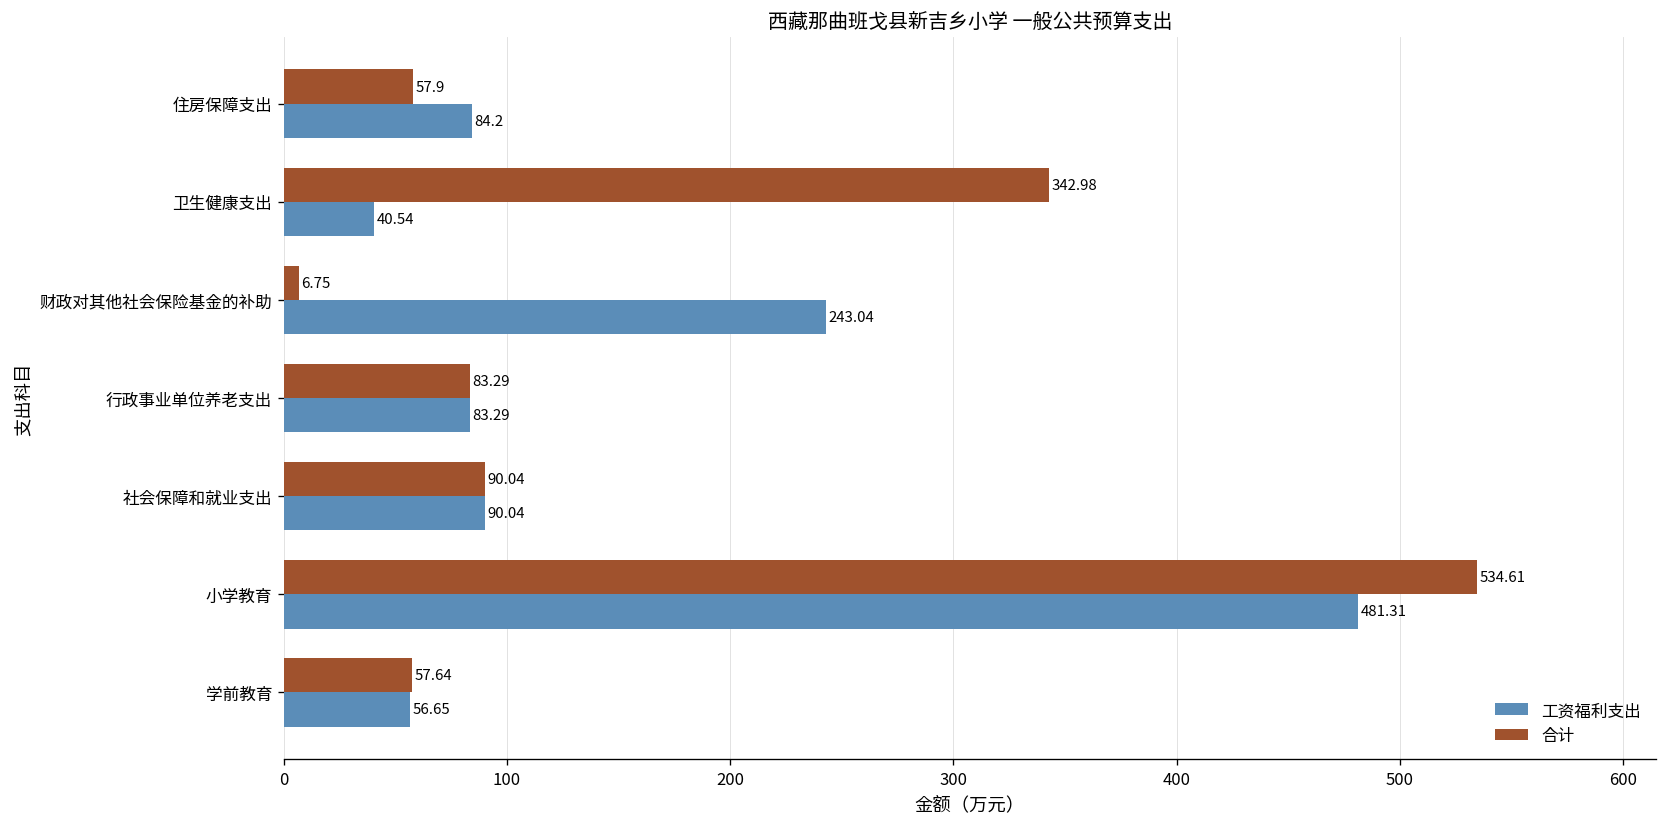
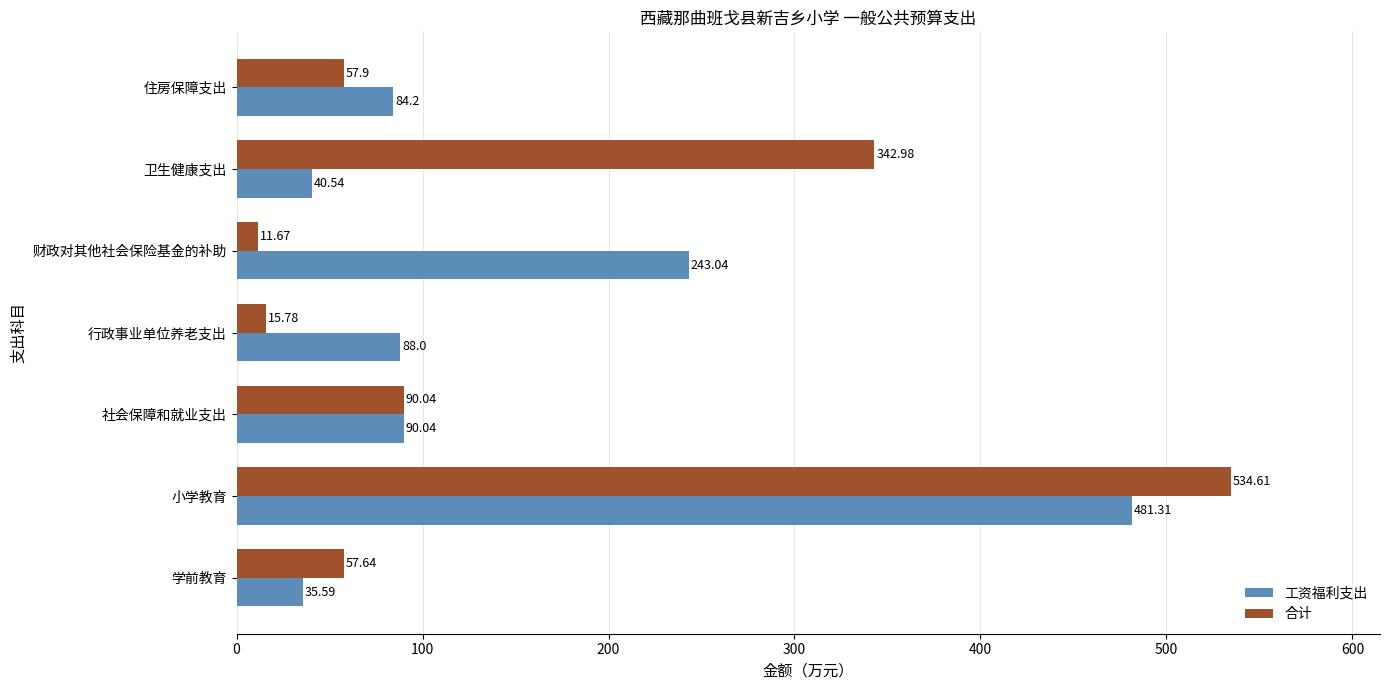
  {
    "工资福利支出": {
      "住房保障支出": 84.2,
      "卫生健康支出": 40.54,
      "财政对其他社会保险基金的补助": 243.04,
-     "行政事业单位养老支出": 83.29,
+     "行政事业单位养老支出": 88.0,
      "社会保障和就业支出": 90.04,
      "小学教育": 481.31,
-     "学前教育": 56.65
+     "学前教育": 35.59
    },
    "合计": {
      "住房保障支出": 57.9,
      "卫生健康支出": 342.98,
-     "财政对其他社会保险基金的补助": 6.75,
-     "行政事业单位养老支出": 83.29,
+     "财政对其他社会保险基金的补助": 11.67,
+     "行政事业单位养老支出": 15.78,
      "社会保障和就业支出": 90.04,
      "小学教育": 534.61,
      "学前教育": 57.64
    }
  }
